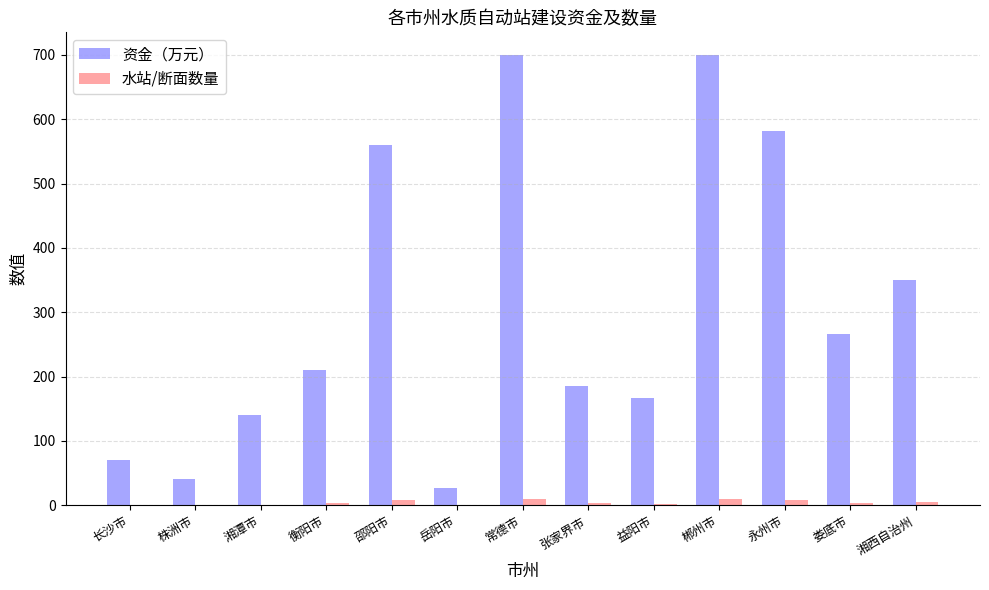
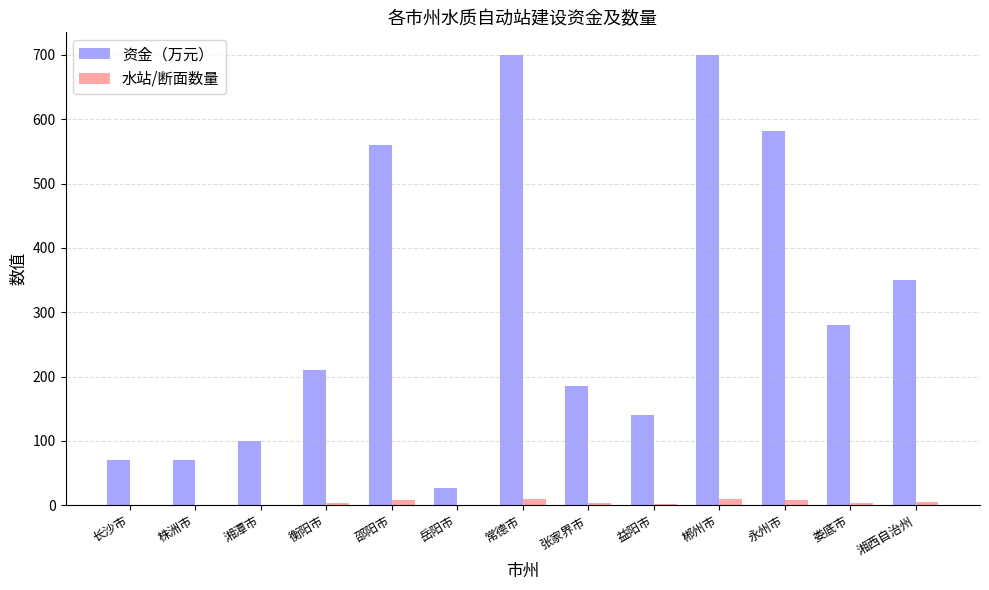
  {
    "资金（万元）": {
      "长沙市": 70,
-     "株洲市": 40,
-     "湘潭市": 140,
+     "株洲市": 70,
+     "湘潭市": 100,
      "衡阳市": 210,
      "邵阳市": 560,
      "岳阳市": 30,
      "常德市": 700,
      "张家界市": 190,
-     "益阳市": 170,
+     "益阳市": 140,
      "郴州市": 700,
      "永州市": 580,
-     "娄底市": 270,
+     "娄底市": 280,
      "湘西自治州": 350
    },
    "水站/断面数量": {
      "邵阳市": 10,
      "常德市": 10,
      "郴州市": 10,
      "永州市": 10,
      "娄底市": 0,
      "湘西自治州": 10
    }
  }
